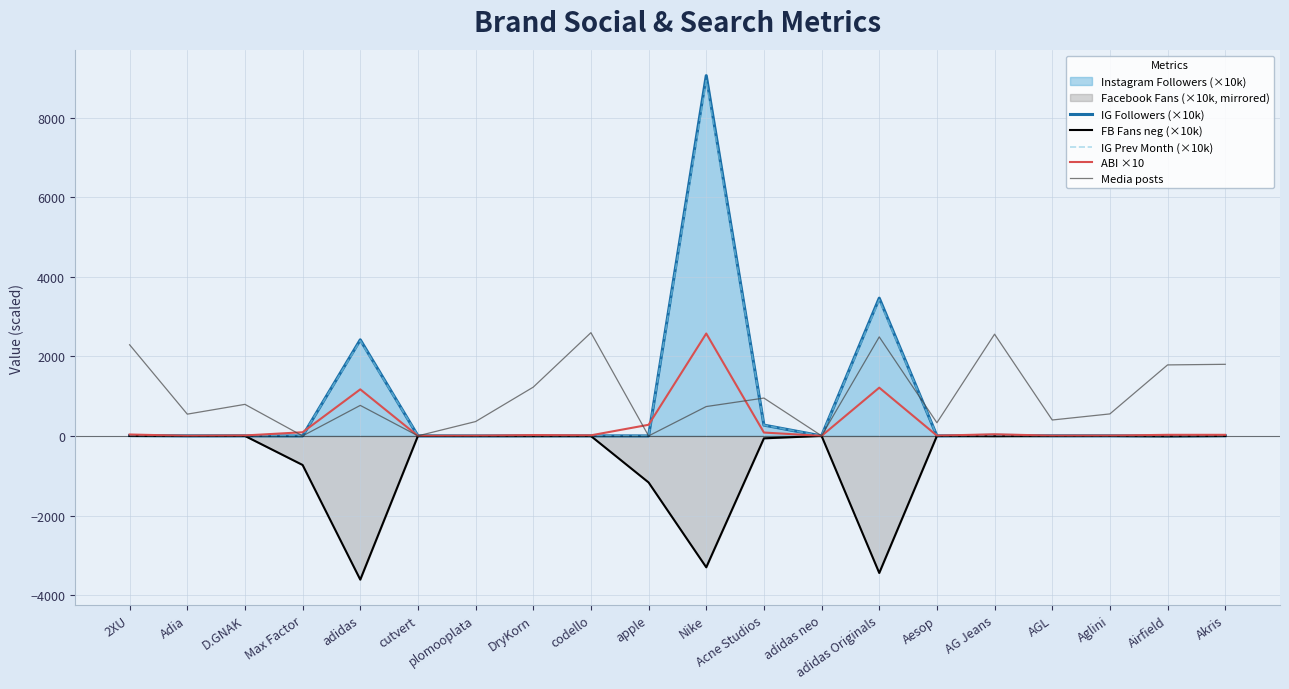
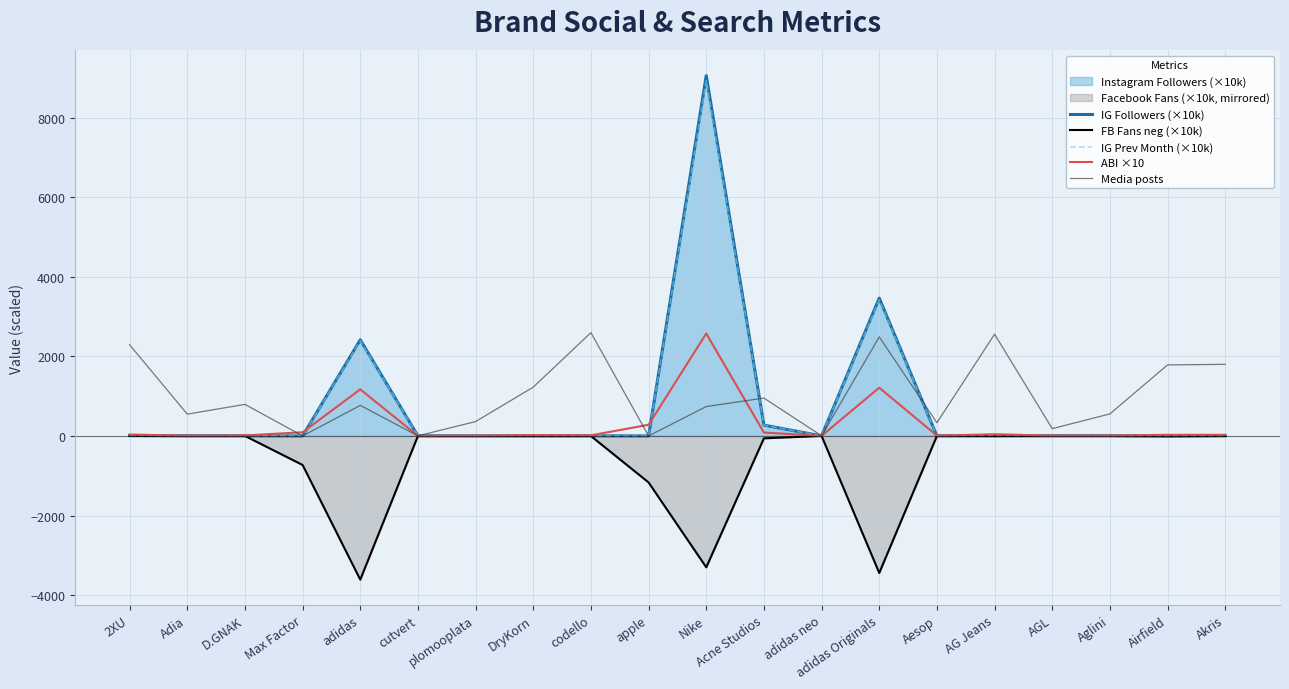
  {
    "FB Fans neg (×10k)": {
      "Max Factor": -700,
      "adidas": -3600,
      "apple": -1200,
      "Nike": -3300,
      "adidas Originals": -3400
    },
    "ABI ×10": {
      "Max Factor": 100,
      "adidas": 1200,
      "apple": 300,
      "Nike": 2600,
      "Acne Studios": 100,
      "adidas Originals": 1200
    },
    "Media posts": {
      "2XU": 2300,
      "Adia": 500,
      "D.GNAK": 800,
      "adidas": 800,
      "plomooplata": 400,
      "DryKorn": 1200,
      "codello": 2600,
      "Nike": 700,
      "Acne Studios": 1000,
      "adidas Originals": 2500,
      "Aesop": 300,
      "AG Jeans": 2600,
-     "AGL": 400,
+     "AGL": 200,
      "Aglini": 600,
      "Airfield": 1800,
      "Akris": 1800
    }
  }
